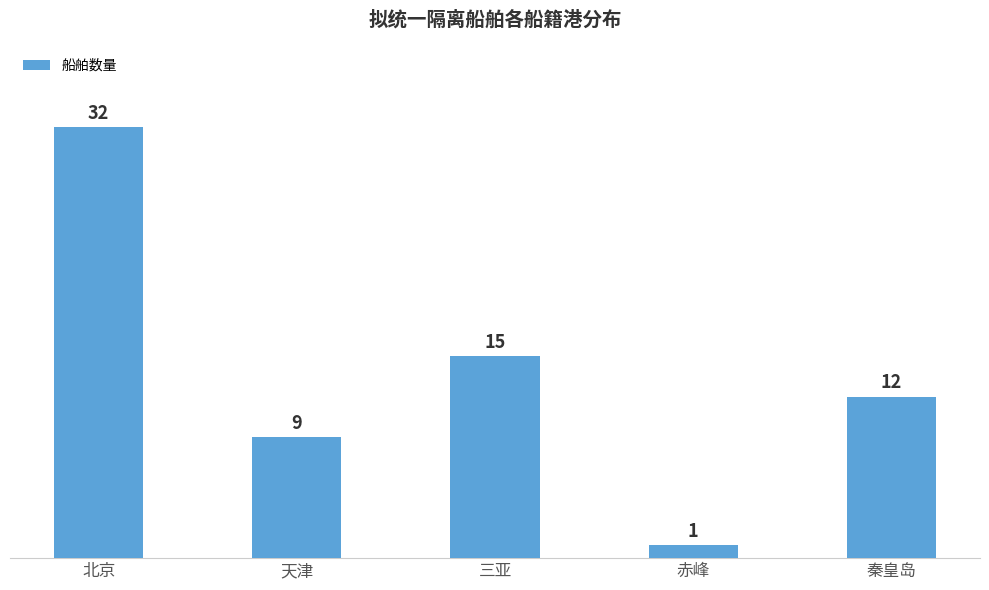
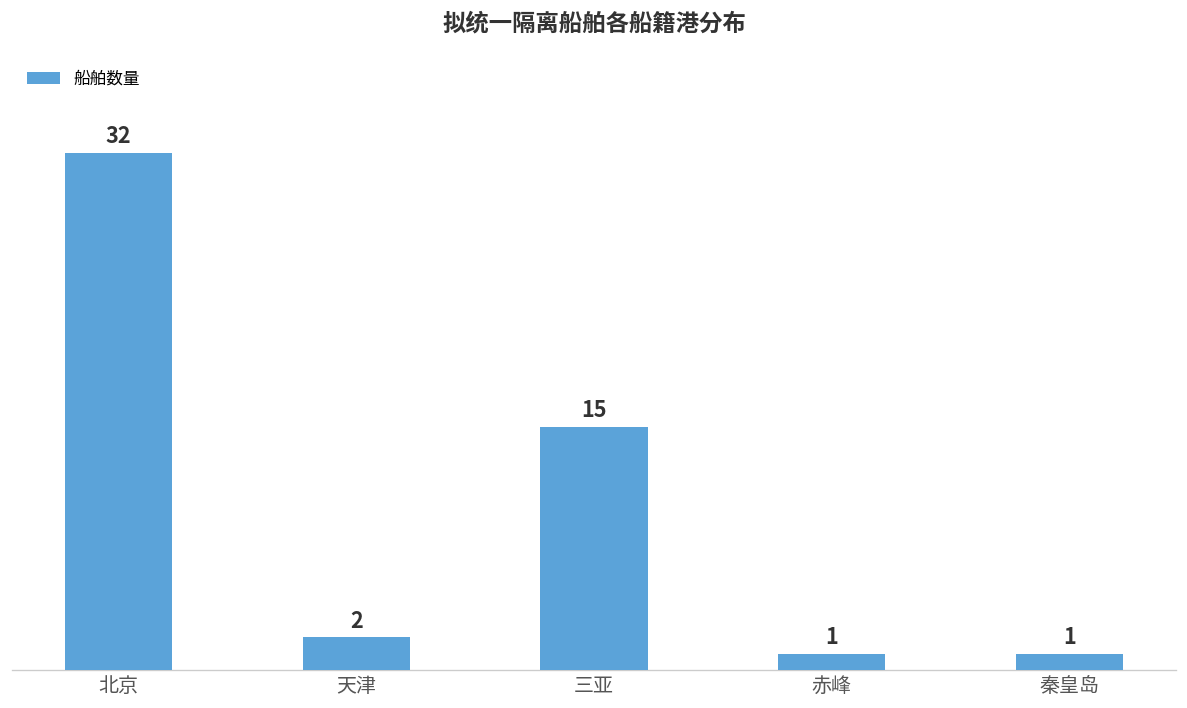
  {
    "北京": 32,
-   "天津": 9,
+   "天津": 2,
    "三亚": 15,
    "赤峰": 1,
-   "秦皇岛": 12
+   "秦皇岛": 1
  }
